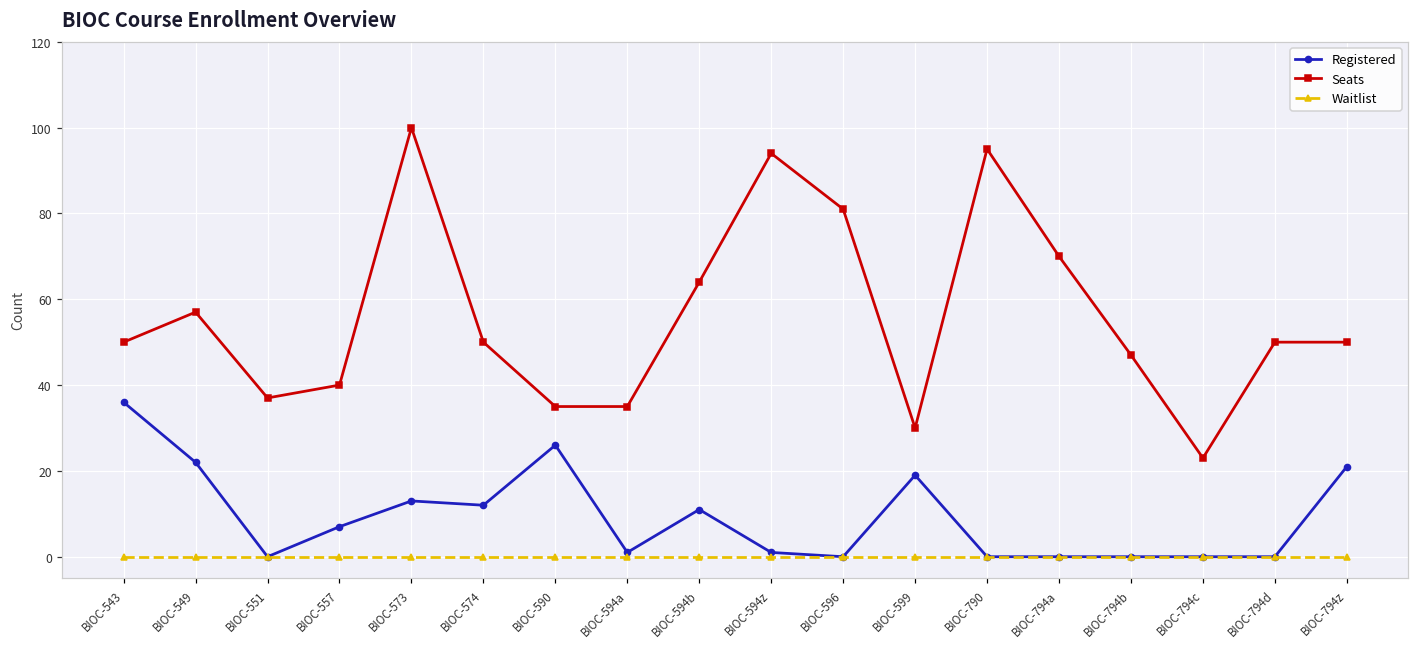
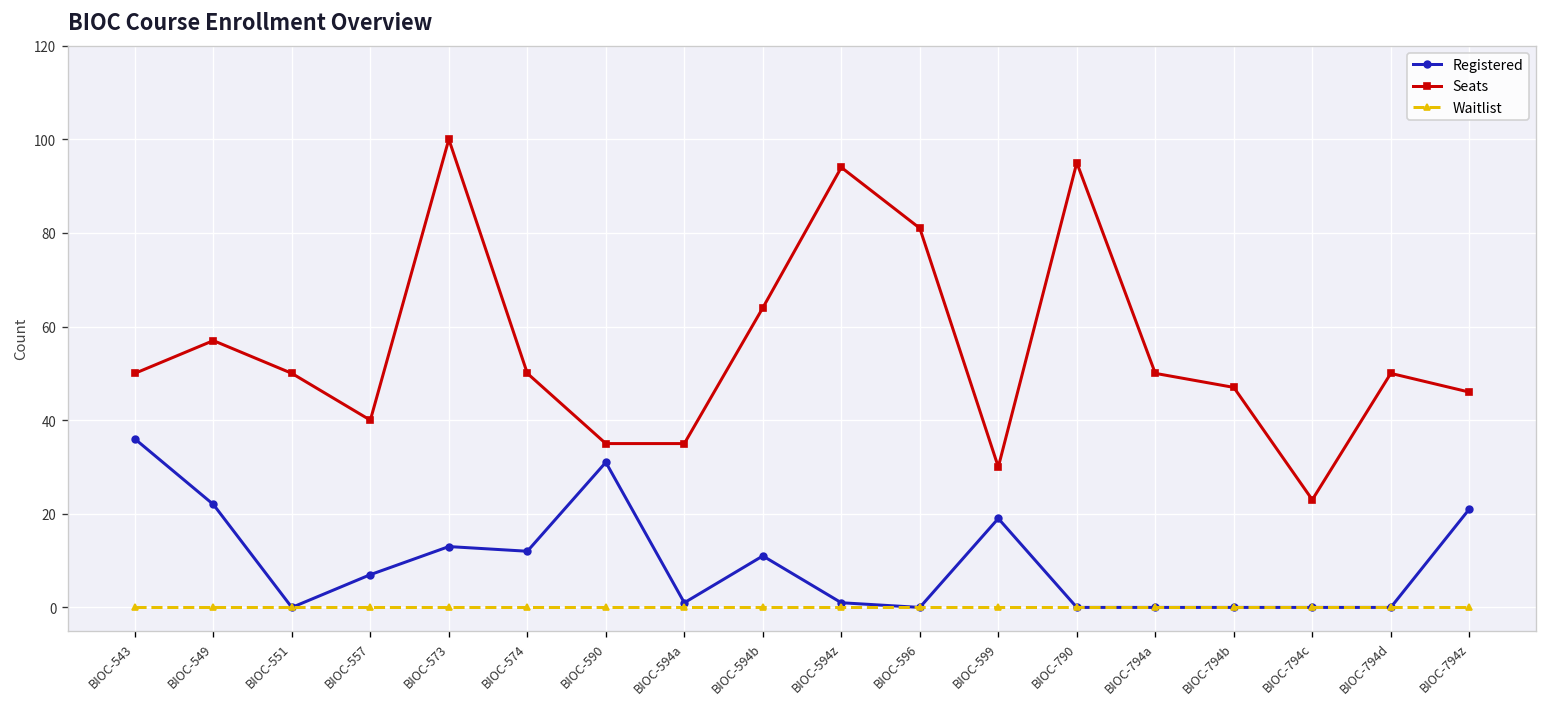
  {
    "Registered": {
      "BIOC-543": 36,
      "BIOC-549": 22,
      "BIOC-557": 7,
      "BIOC-573": 13,
      "BIOC-574": 12,
-     "BIOC-590": 26,
+     "BIOC-590": 31,
      "BIOC-594a": 1,
      "BIOC-594b": 11,
      "BIOC-594z": 1,
      "BIOC-599": 19,
      "BIOC-794z": 21
    },
    "Seats": {
      "BIOC-543": 50,
      "BIOC-549": 57,
-     "BIOC-551": 37,
+     "BIOC-551": 50,
      "BIOC-557": 40,
      "BIOC-573": 100,
      "BIOC-574": 50,
      "BIOC-590": 35,
      "BIOC-594a": 35,
      "BIOC-594b": 64,
      "BIOC-594z": 94,
      "BIOC-596": 81,
      "BIOC-599": 30,
      "BIOC-790": 95,
-     "BIOC-794a": 70,
+     "BIOC-794a": 50,
      "BIOC-794b": 47,
      "BIOC-794c": 23,
      "BIOC-794d": 50,
-     "BIOC-794z": 50
+     "BIOC-794z": 46
    },
    "Waitlist": {
      "BIOC-543": 0,
      "BIOC-549": 0,
      "BIOC-557": 0,
      "BIOC-573": 0,
      "BIOC-574": 0,
      "BIOC-590": 0,
      "BIOC-594a": 0,
      "BIOC-594b": 0,
      "BIOC-594z": 0,
      "BIOC-599": 0,
      "BIOC-794z": 0
    }
  }
